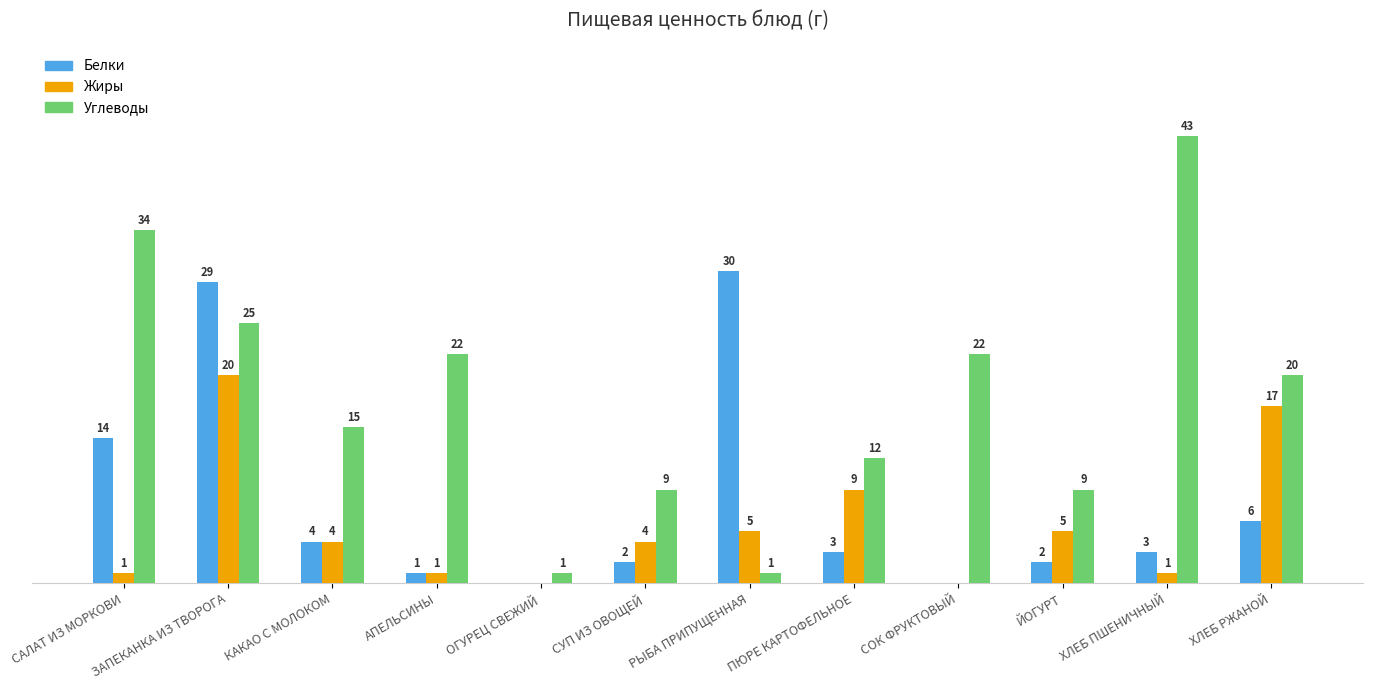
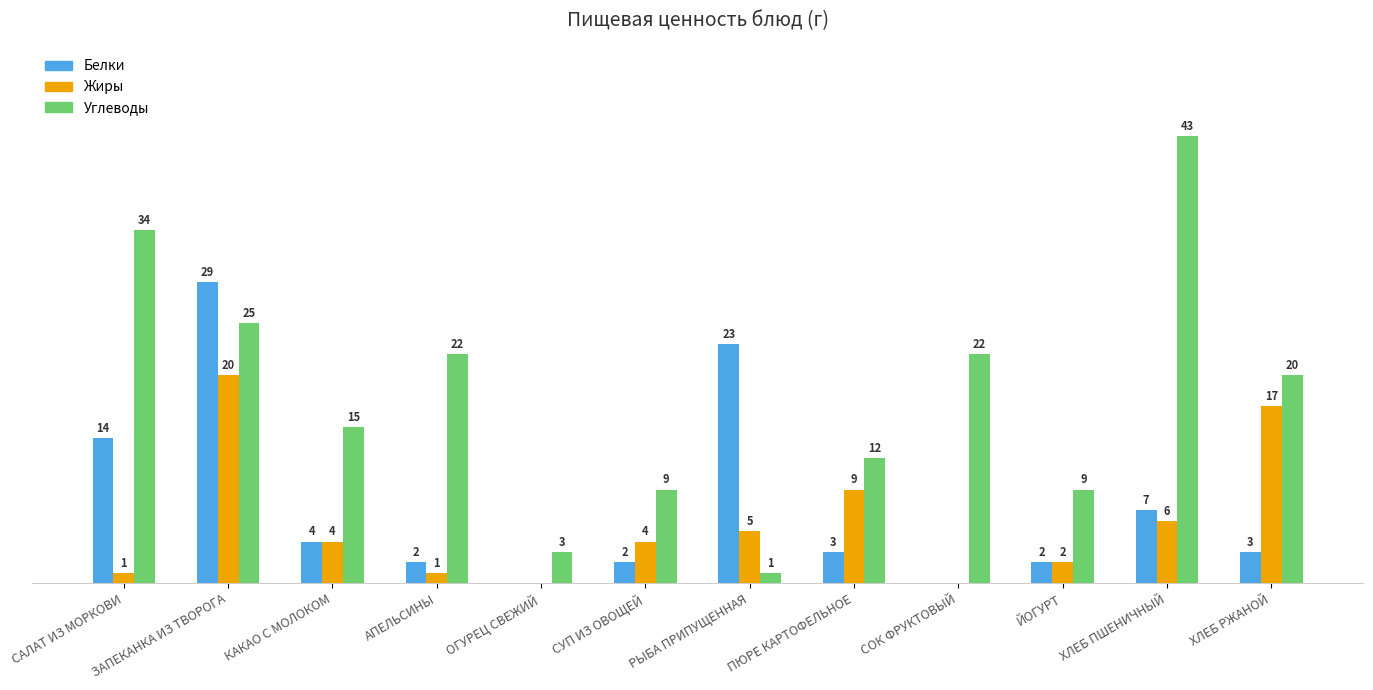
  {
    "Белки": {
      "САЛАТ ИЗ МОРКОВИ": 14,
      "ЗАПЕКАНКА ИЗ ТВОРОГА": 29,
      "КАКАО С МОЛОКОМ": 4,
-     "АПЕЛЬСИНЫ": 1,
+     "АПЕЛЬСИНЫ": 2,
      "СУП ИЗ ОВОЩЕЙ": 2,
-     "РЫБА ПРИПУЩЕННАЯ": 30,
+     "РЫБА ПРИПУЩЕННАЯ": 23,
      "ПЮРЕ КАРТОФЕЛЬНОЕ": 3,
      "ЙОГУРТ": 2,
-     "ХЛЕБ ПШЕНИЧНЫЙ": 3,
-     "ХЛЕБ РЖАНОЙ": 6
+     "ХЛЕБ ПШЕНИЧНЫЙ": 7,
+     "ХЛЕБ РЖАНОЙ": 3
    },
    "Жиры": {
      "САЛАТ ИЗ МОРКОВИ": 1,
      "ЗАПЕКАНКА ИЗ ТВОРОГА": 20,
      "КАКАО С МОЛОКОМ": 4,
      "АПЕЛЬСИНЫ": 1,
      "СУП ИЗ ОВОЩЕЙ": 4,
      "РЫБА ПРИПУЩЕННАЯ": 5,
      "ПЮРЕ КАРТОФЕЛЬНОЕ": 9,
-     "ЙОГУРТ": 5,
-     "ХЛЕБ ПШЕНИЧНЫЙ": 1,
+     "ЙОГУРТ": 2,
+     "ХЛЕБ ПШЕНИЧНЫЙ": 6,
      "ХЛЕБ РЖАНОЙ": 17
    },
    "Углеводы": {
      "САЛАТ ИЗ МОРКОВИ": 34,
      "ЗАПЕКАНКА ИЗ ТВОРОГА": 25,
      "КАКАО С МОЛОКОМ": 15,
      "АПЕЛЬСИНЫ": 22,
-     "ОГУРЕЦ СВЕЖИЙ": 1,
+     "ОГУРЕЦ СВЕЖИЙ": 3,
      "СУП ИЗ ОВОЩЕЙ": 9,
      "РЫБА ПРИПУЩЕННАЯ": 1,
      "ПЮРЕ КАРТОФЕЛЬНОЕ": 12,
      "СОК ФРУКТОВЫЙ": 22,
      "ЙОГУРТ": 9,
      "ХЛЕБ ПШЕНИЧНЫЙ": 43,
      "ХЛЕБ РЖАНОЙ": 20
    }
  }
